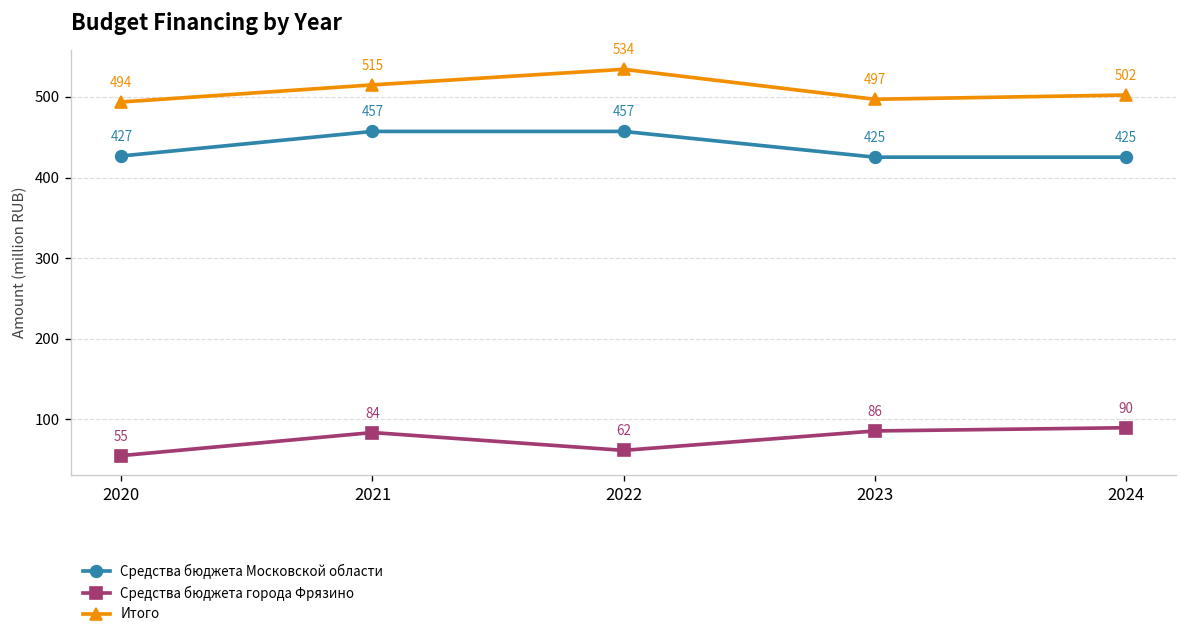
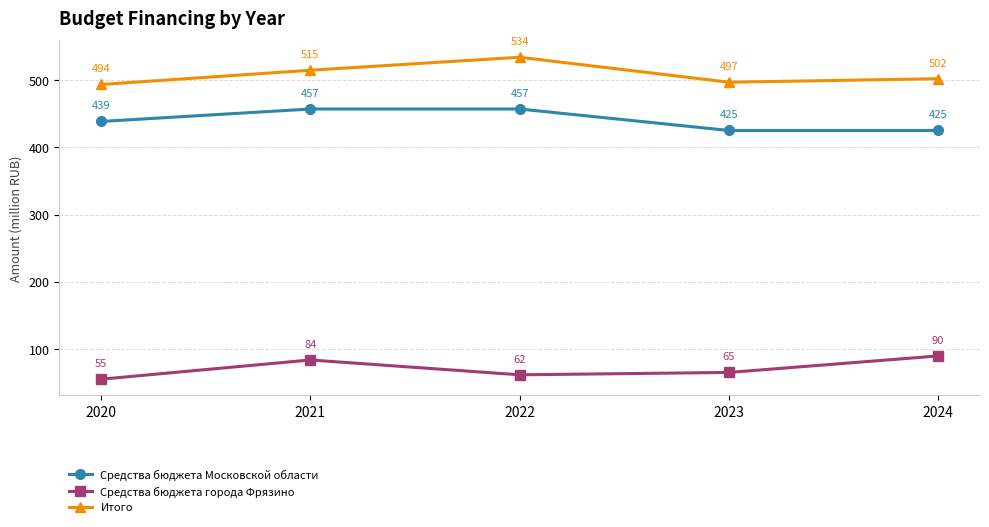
  {
    "Средства бюджета Московской области": {
-     "2020": 427,
+     "2020": 439,
      "2021": 457,
      "2022": 457,
      "2023": 425,
      "2024": 425
    },
    "Средства бюджета города Фрязино": {
      "2020": 55,
      "2021": 84,
      "2022": 62,
-     "2023": 86,
+     "2023": 65,
      "2024": 90
    },
    "Итого": {
      "2020": 494,
      "2021": 515,
      "2022": 534,
      "2023": 497,
      "2024": 502
    }
  }
